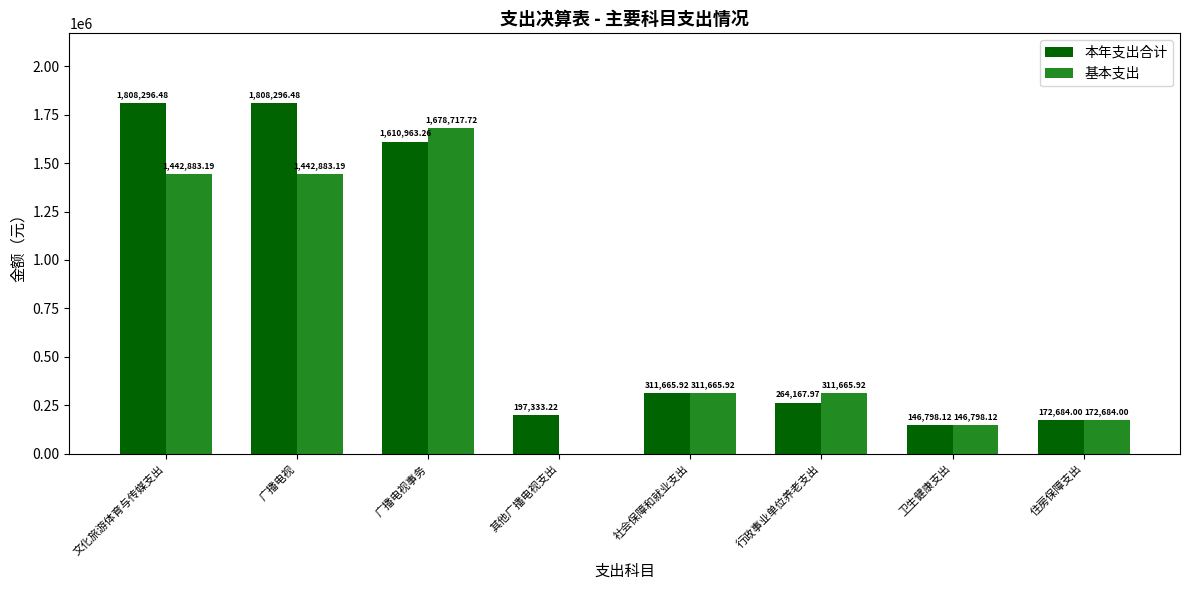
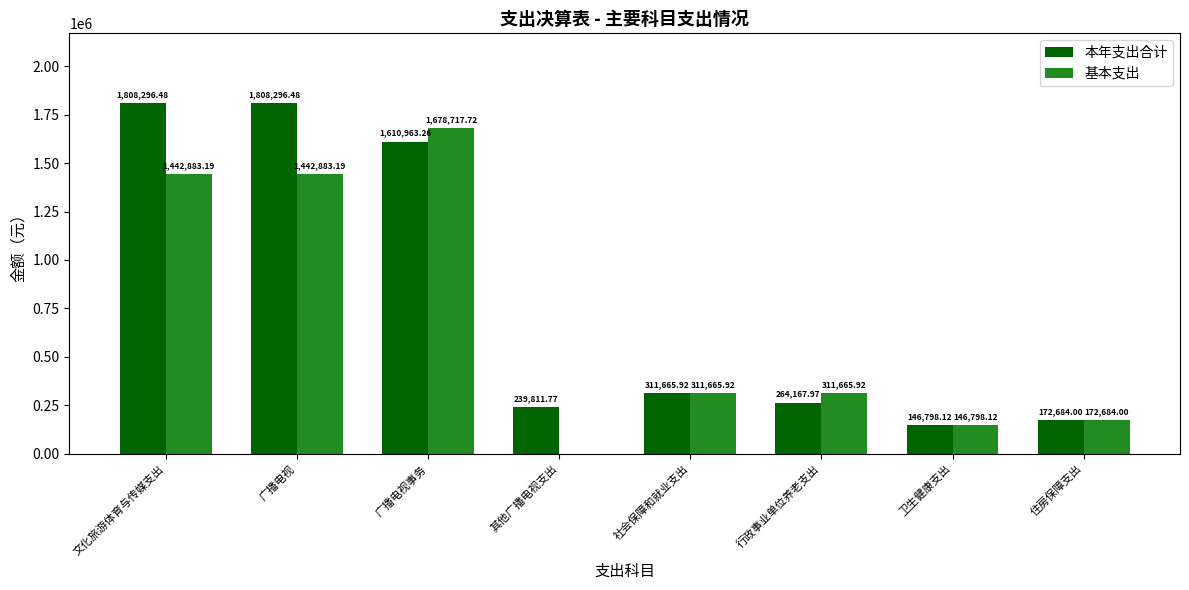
  {
    "本年支出合计": {
      "文化旅游体育与传媒支出": "1,808,296.48",
      "广播电视": "1,808,296.48",
      "广播电视事务": "1,610,963.26",
-     "其他广播电视支出": "197,333.22",
+     "其他广播电视支出": "239,811.77",
      "社会保障和就业支出": "311,665.92",
      "行政事业单位养老支出": "264,167.97",
      "卫生健康支出": "146,798.12",
      "住房保障支出": "172,684.00"
    },
    "基本支出": {
      "文化旅游体育与传媒支出": "1,442,883.19",
      "广播电视": "1,442,883.19",
      "广播电视事务": "1,678,717.72",
      "社会保障和就业支出": "311,665.92",
      "行政事业单位养老支出": "311,665.92",
      "卫生健康支出": "146,798.12",
      "住房保障支出": "172,684.00"
    }
  }
